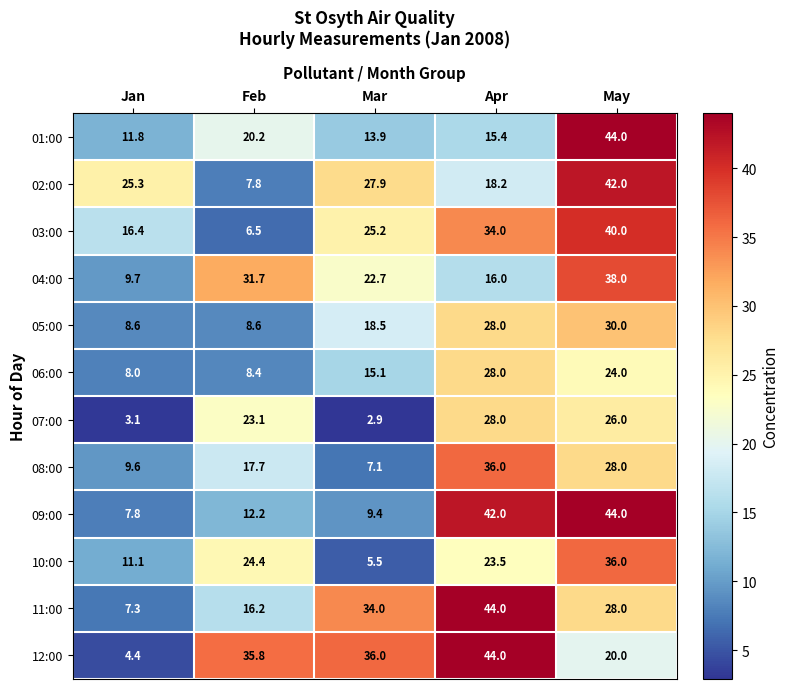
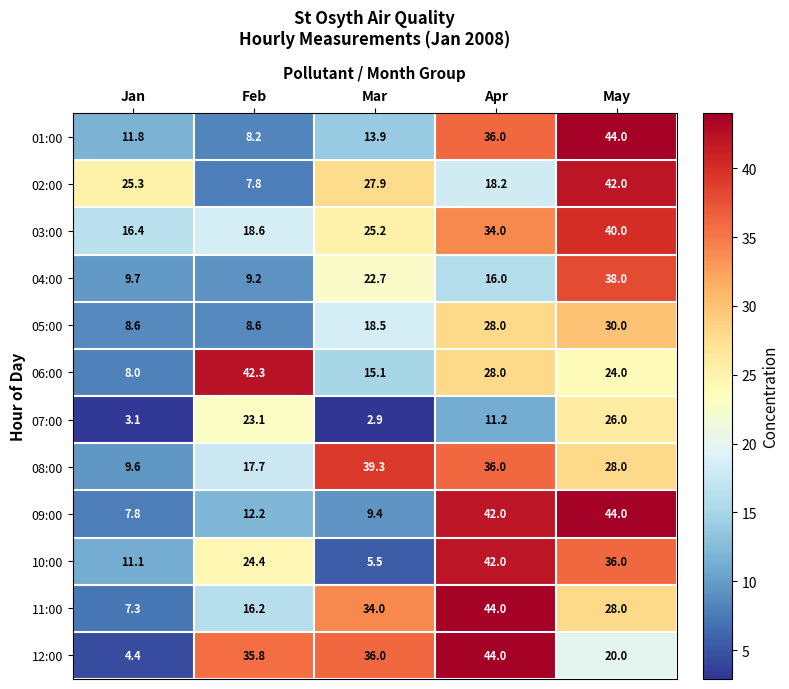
  {
    "01:00": {
      "Jan": 11.8,
-     "Feb": 20.2,
+     "Feb": 8.2,
      "Mar": 13.9,
-     "Apr": 15.4,
+     "Apr": 36.0,
      "May": 44.0
    },
    "02:00": {
      "Jan": 25.3,
      "Feb": 7.8,
      "Mar": 27.9,
      "Apr": 18.2,
      "May": 42.0
    },
    "03:00": {
      "Jan": 16.4,
-     "Feb": 6.5,
+     "Feb": 18.6,
      "Mar": 25.2,
      "Apr": 34.0,
      "May": 40.0
    },
    "04:00": {
      "Jan": 9.7,
-     "Feb": 31.7,
+     "Feb": 9.2,
      "Mar": 22.7,
      "Apr": 16.0,
      "May": 38.0
    },
    "05:00": {
      "Jan": 8.6,
      "Feb": 8.6,
      "Mar": 18.5,
      "Apr": 28.0,
      "May": 30.0
    },
    "06:00": {
      "Jan": 8.0,
-     "Feb": 8.4,
+     "Feb": 42.3,
      "Mar": 15.1,
      "Apr": 28.0,
      "May": 24.0
    },
    "07:00": {
      "Jan": 3.1,
      "Feb": 23.1,
      "Mar": 2.9,
-     "Apr": 28.0,
+     "Apr": 11.2,
      "May": 26.0
    },
    "08:00": {
      "Jan": 9.6,
      "Feb": 17.7,
-     "Mar": 7.1,
+     "Mar": 39.3,
      "Apr": 36.0,
      "May": 28.0
    },
    "09:00": {
      "Jan": 7.8,
      "Feb": 12.2,
      "Mar": 9.4,
      "Apr": 42.0,
      "May": 44.0
    },
    "10:00": {
      "Jan": 11.1,
      "Feb": 24.4,
      "Mar": 5.5,
-     "Apr": 23.5,
+     "Apr": 42.0,
      "May": 36.0
    },
    "11:00": {
      "Jan": 7.3,
      "Feb": 16.2,
      "Mar": 34.0,
      "Apr": 44.0,
      "May": 28.0
    },
    "12:00": {
      "Jan": 4.4,
      "Feb": 35.8,
      "Mar": 36.0,
      "Apr": 44.0,
      "May": 20.0
    }
  }
